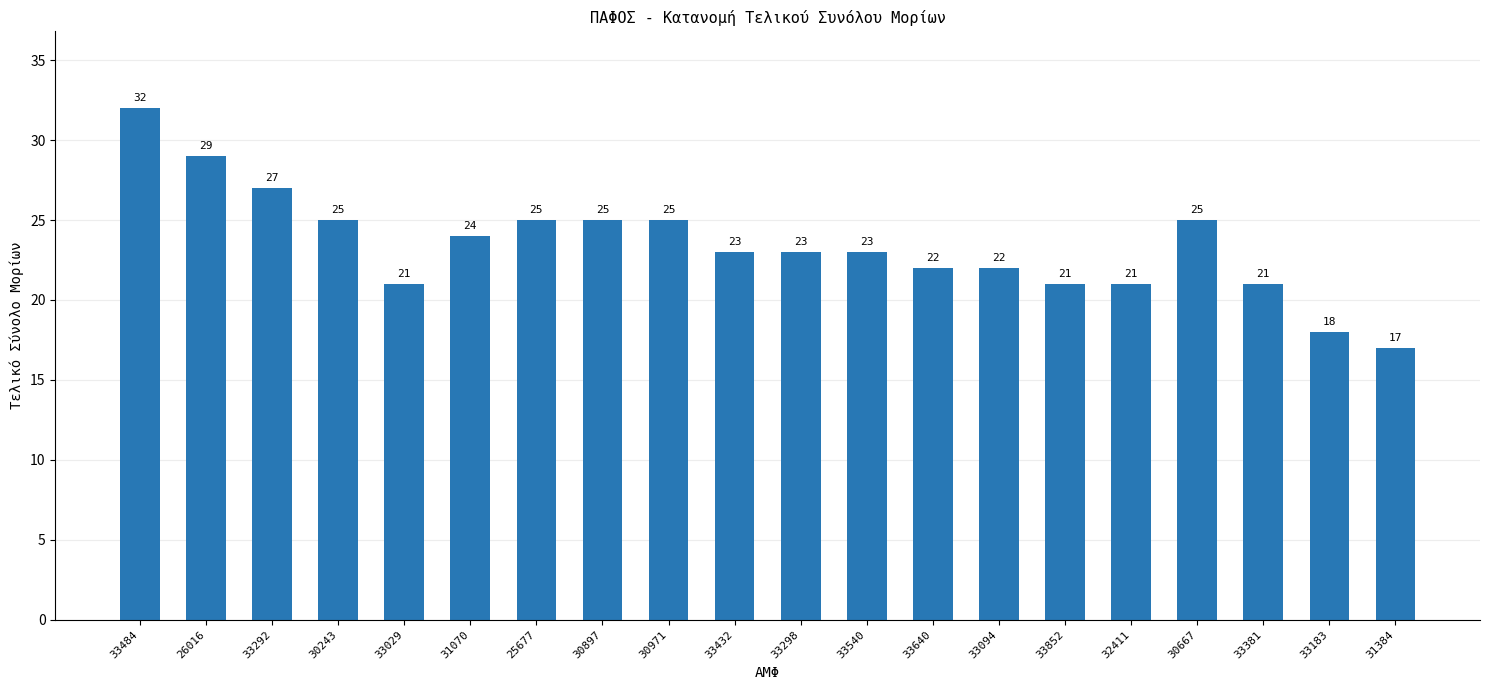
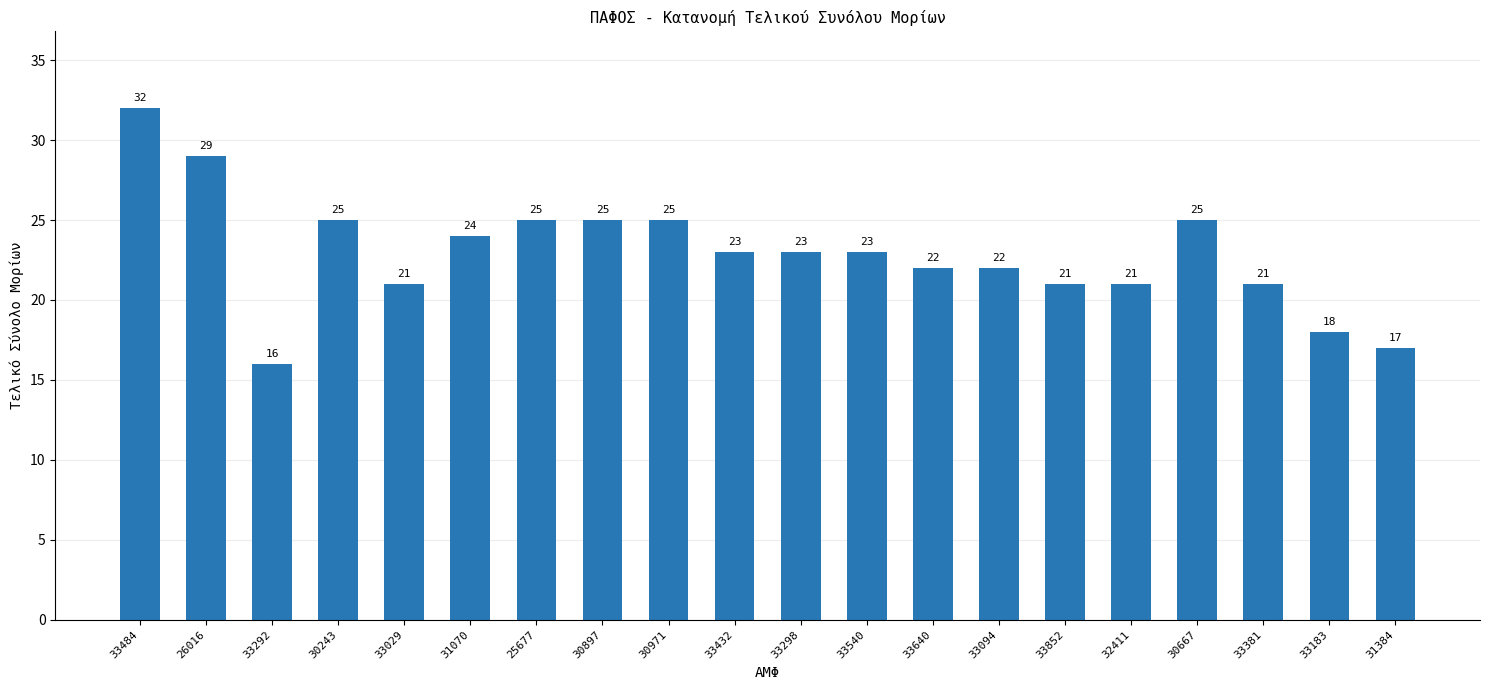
  {
    "33484": 32,
    "26016": 29,
-   "33292": 27,
+   "33292": 16,
    "30243": 25,
    "33029": 21,
    "31070": 24,
    "25677": 25,
    "30897": 25,
    "30971": 25,
    "33432": 23,
    "33298": 23,
    "33540": 23,
    "33640": 22,
    "33094": 22,
    "33852": 21,
    "32411": 21,
    "30667": 25,
    "33381": 21,
    "33183": 18,
    "31384": 17
  }
